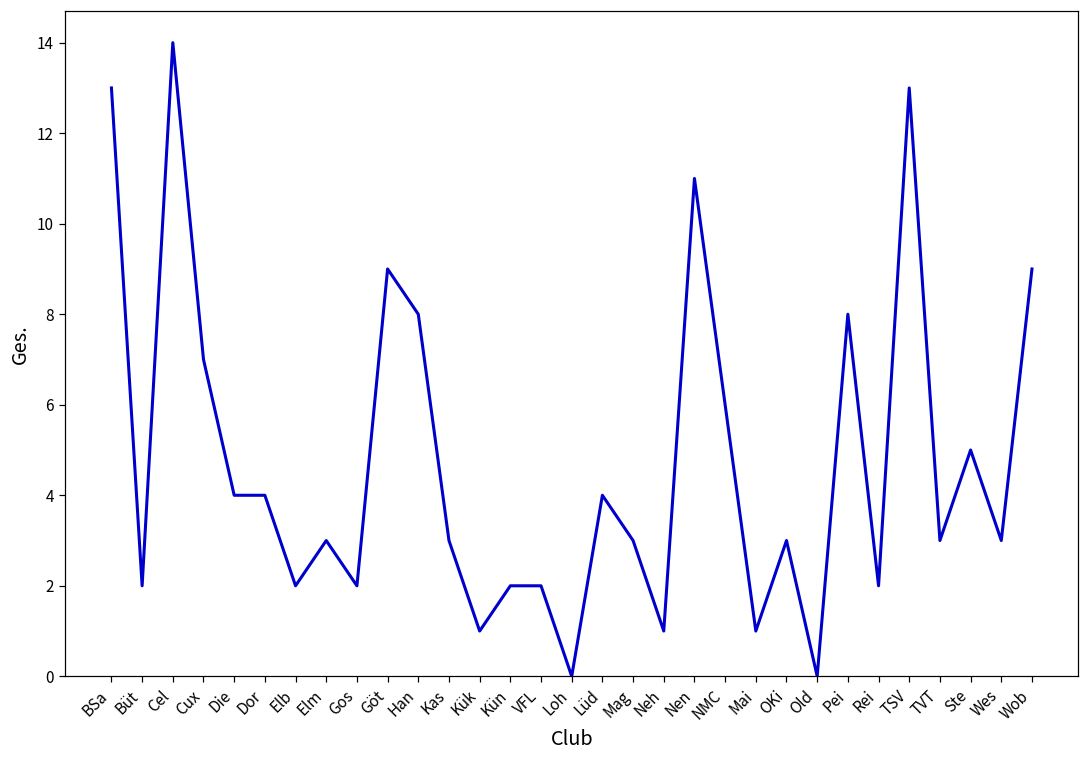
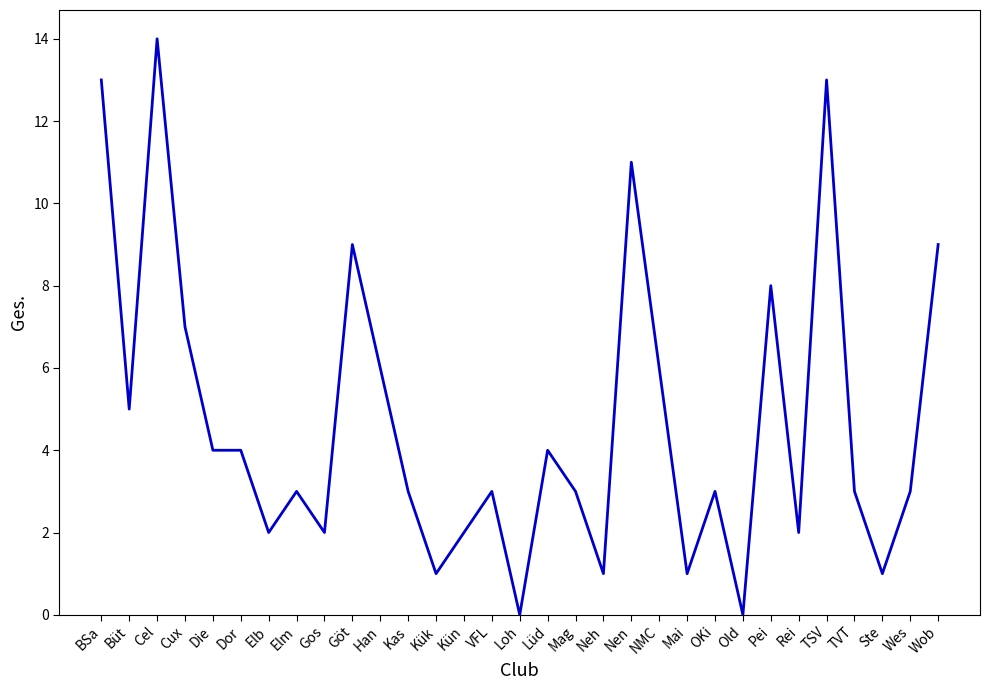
  {
    "BSa": 13,
-   "Büt": 2,
+   "Büt": 5,
    "Cel": 14,
    "Cux": 7,
    "Die": 4,
    "Dor": 4,
    "Elb": 2,
    "Elm": 3,
    "Gos": 2,
    "Göt": 9,
-   "Han": 8,
+   "Han": 6,
    "Kas": 3,
    "Kük": 1,
    "Kün": 2,
-   "VFL": 2,
+   "VFL": 3,
    "Loh": 0,
    "Lüd": 4,
    "Mag": 3,
    "Neh": 1,
    "Nen": 11,
    "NMC": 6,
    "Mai": 1,
    "OKi": 3,
    "Old": 0,
    "Pei": 8,
    "Rei": 2,
    "TSV": 13,
    "TVT": 3,
-   "Ste": 5,
+   "Ste": 1,
    "Wes": 3,
    "Wob": 9
  }
